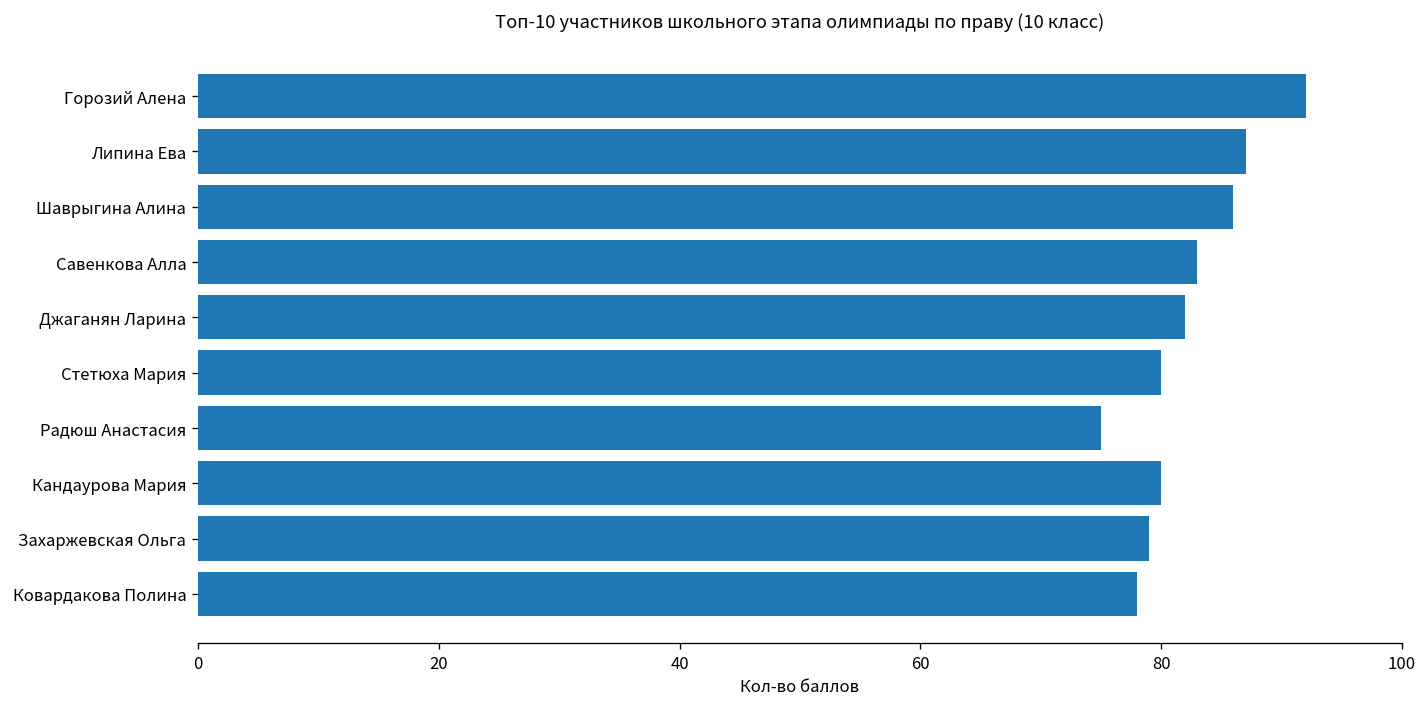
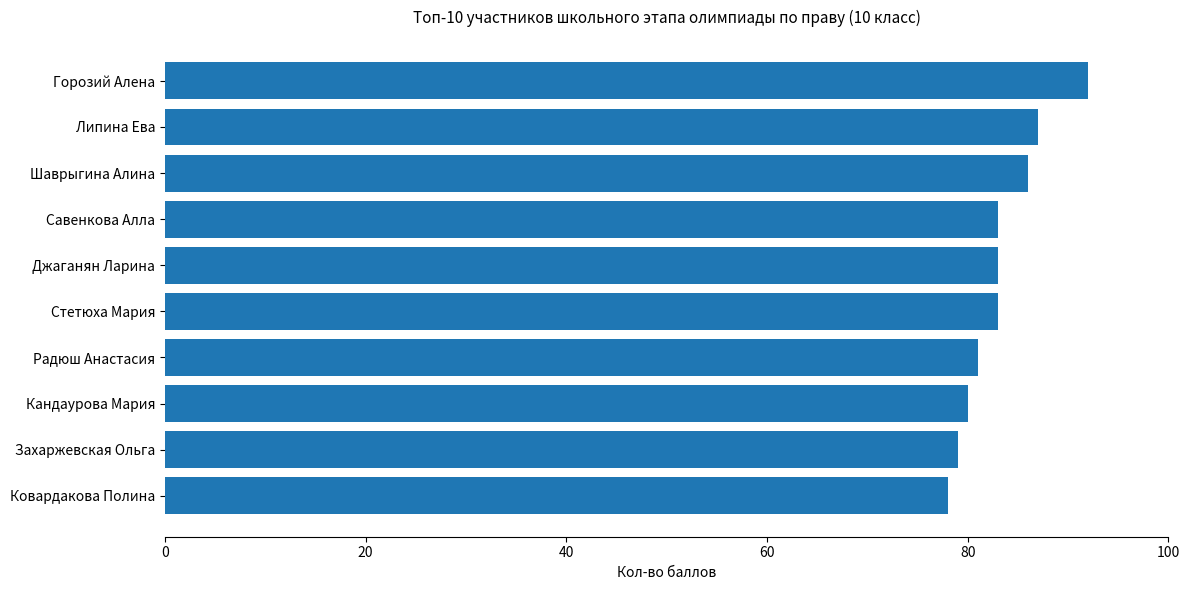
  {
    "Горозий Алена": 92,
    "Липина Ева": 87,
    "Шаврыгина Алина": 86,
    "Савенкова Алла": 83,
-   "Джаганян Ларина": 82,
-   "Стетюха Мария": 80,
-   "Радюш Анастасия": 75,
+   "Джаганян Ларина": 83,
+   "Стетюха Мария": 83,
+   "Радюш Анастасия": 81,
    "Кандаурова Мария": 80,
    "Захаржевская Ольга": 79,
    "Ковардакова Полина": 78
  }
